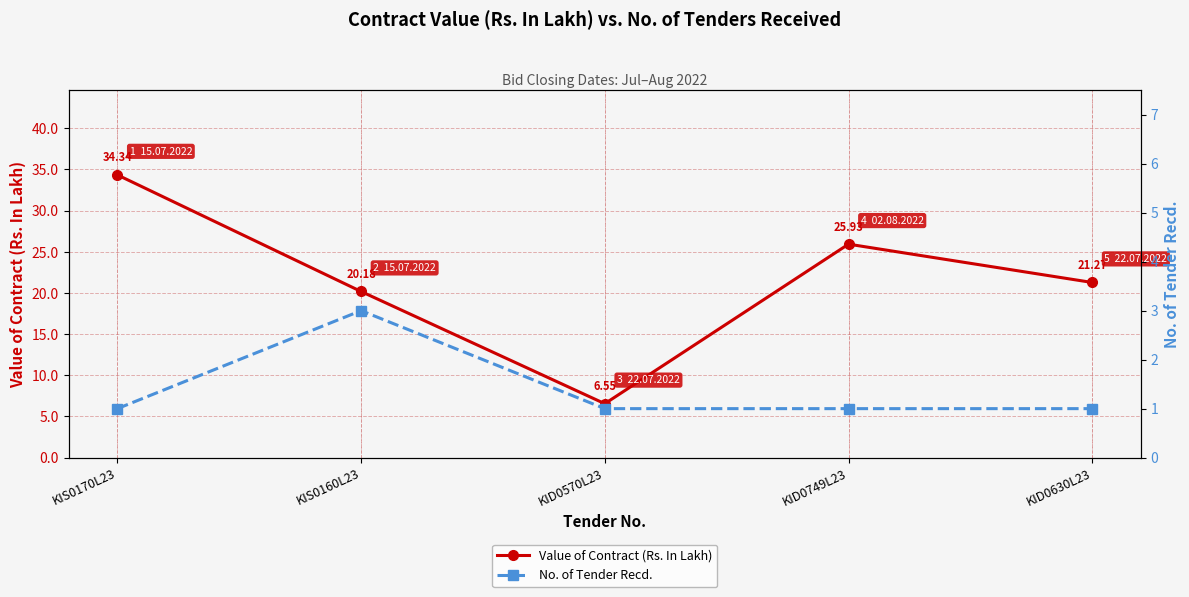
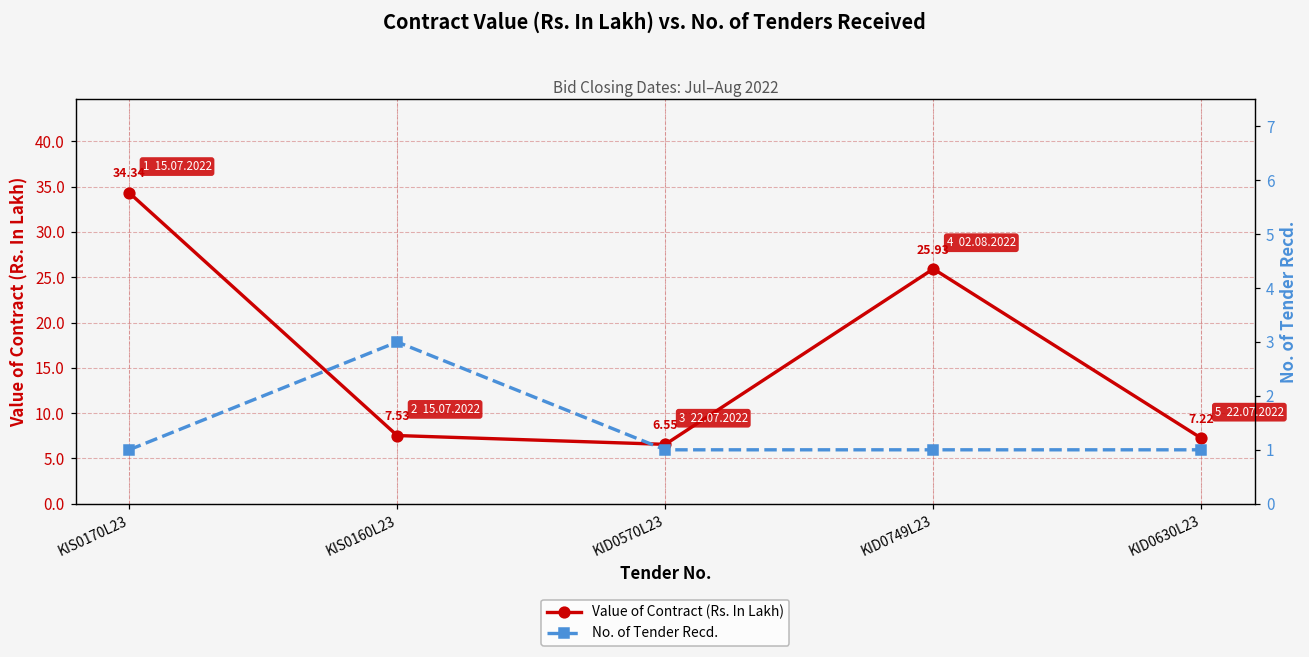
  {
    "Value of Contract (Rs. In Lakh)": {
-     "KIS0160L23": 20.18,
-     "KID0630L23": 21.27
+     "KIS0160L23": 7.53,
+     "KID0630L23": 7.22
    }
  }
